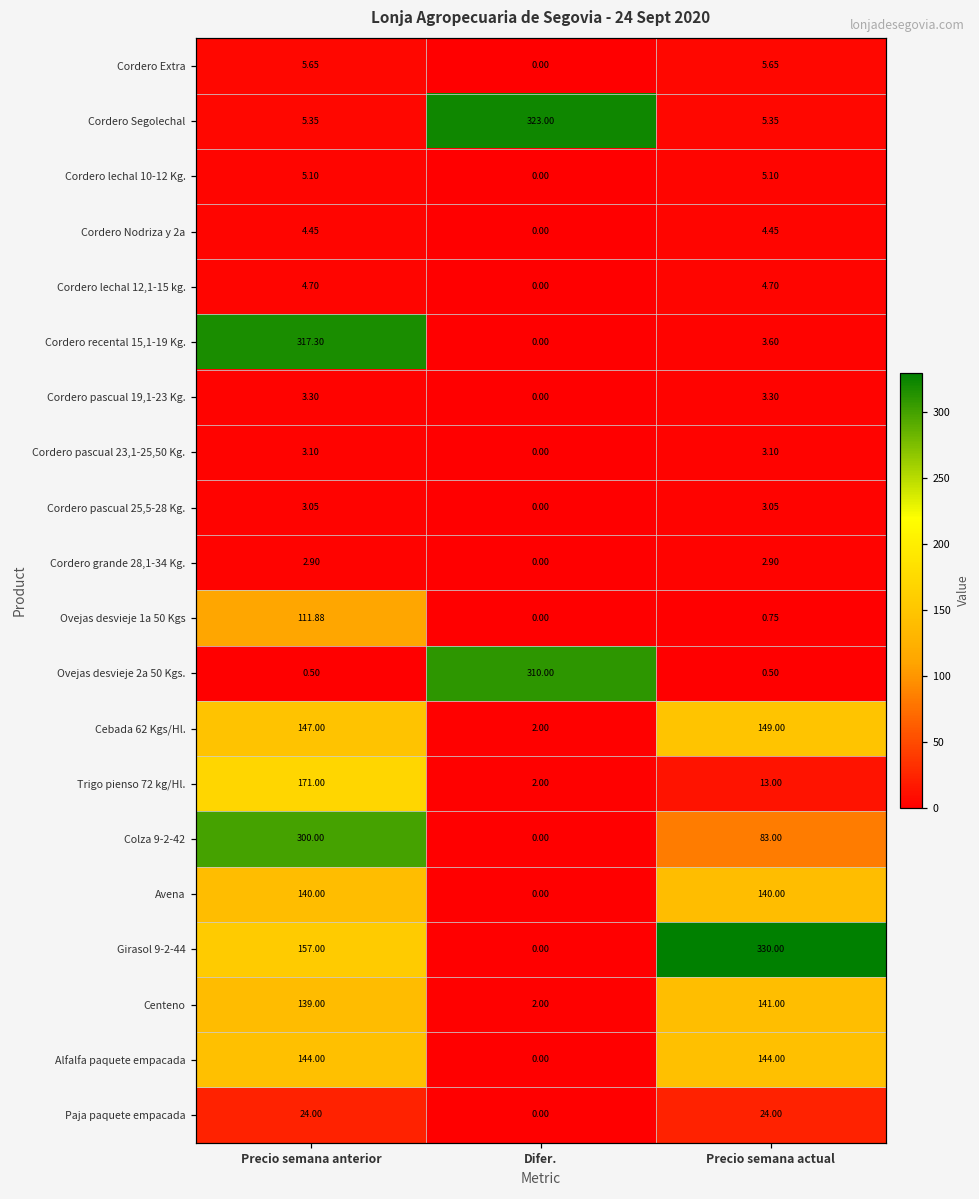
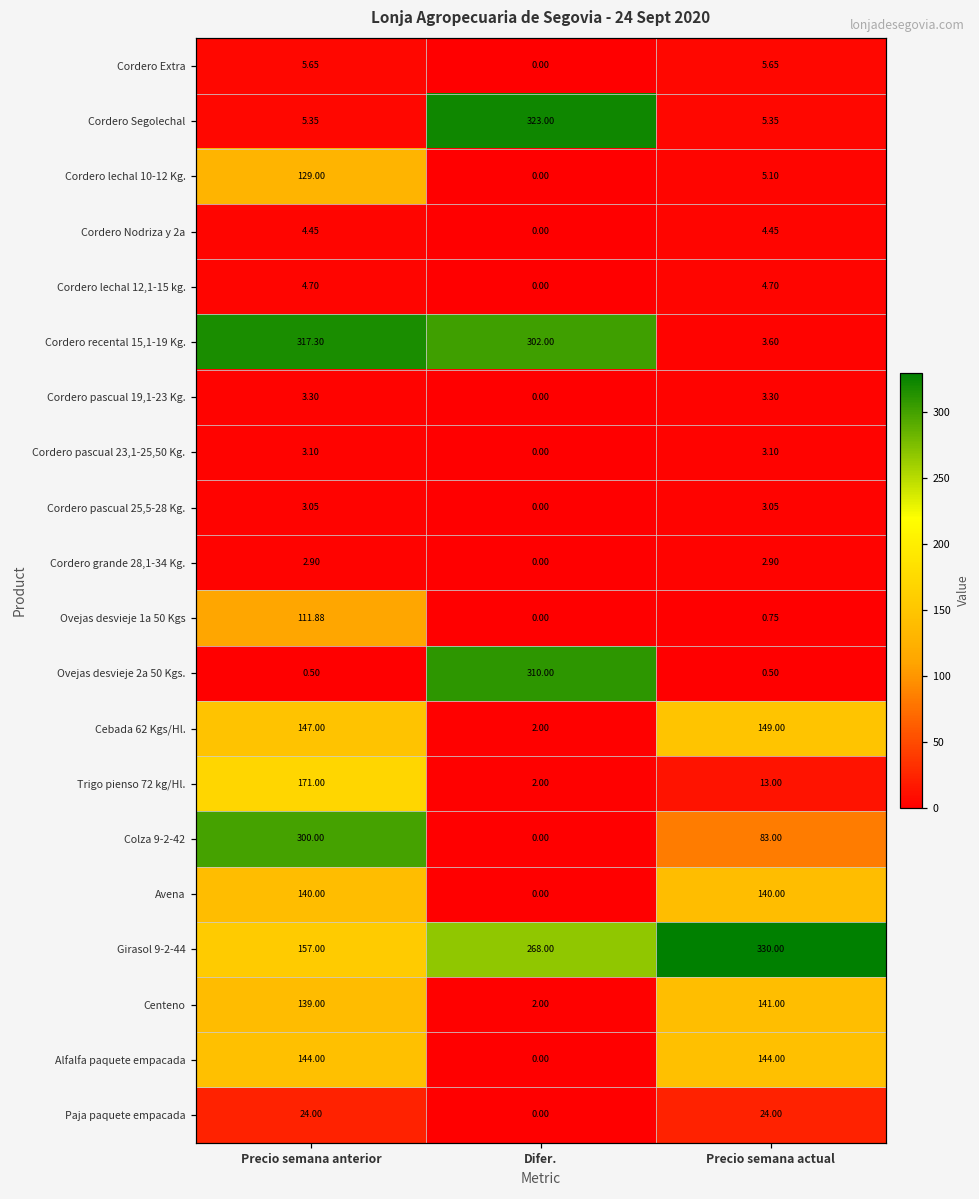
  {
    "Cordero Extra": {
      "Precio semana anterior": 5.65,
      "Difer.": 0.00,
      "Precio semana actual": 5.65
    },
    "Cordero Segolechal": {
      "Precio semana anterior": 5.35,
      "Difer.": 323.00,
      "Precio semana actual": 5.35
    },
    "Cordero lechal 10-12 Kg.": {
-     "Precio semana anterior": 5.10,
+     "Precio semana anterior": 129.00,
      "Difer.": 0.00,
      "Precio semana actual": 5.10
    },
    "Cordero Nodriza y 2a": {
      "Precio semana anterior": 4.45,
      "Difer.": 0.00,
      "Precio semana actual": 4.45
    },
    "Cordero lechal 12,1-15 kg.": {
      "Precio semana anterior": 4.70,
      "Difer.": 0.00,
      "Precio semana actual": 4.70
    },
    "Cordero recental 15,1-19 Kg.": {
      "Precio semana anterior": 317.30,
-     "Difer.": 0.00,
+     "Difer.": 302.00,
      "Precio semana actual": 3.60
    },
    "Cordero pascual 19,1-23 Kg.": {
      "Precio semana anterior": 3.30,
      "Difer.": 0.00,
      "Precio semana actual": 3.30
    },
    "Cordero pascual 23,1-25,50 Kg.": {
      "Precio semana anterior": 3.10,
      "Difer.": 0.00,
      "Precio semana actual": 3.10
    },
    "Cordero pascual 25,5-28 Kg.": {
      "Precio semana anterior": 3.05,
      "Difer.": 0.00,
      "Precio semana actual": 3.05
    },
    "Cordero grande 28,1-34 Kg.": {
      "Precio semana anterior": 2.90,
      "Difer.": 0.00,
      "Precio semana actual": 2.90
    },
    "Ovejas desvieje 1a 50 Kgs": {
      "Precio semana anterior": 111.88,
      "Difer.": 0.00,
      "Precio semana actual": 0.75
    },
    "Ovejas desvieje 2a 50 Kgs.": {
      "Precio semana anterior": 0.50,
      "Difer.": 310.00,
      "Precio semana actual": 0.50
    },
    "Cebada 62 Kgs/Hl.": {
      "Precio semana anterior": 147.00,
      "Difer.": 2.00,
      "Precio semana actual": 149.00
    },
    "Trigo pienso 72 kg/Hl.": {
      "Precio semana anterior": 171.00,
      "Difer.": 2.00,
      "Precio semana actual": 13.00
    },
    "Colza 9-2-42": {
      "Precio semana anterior": 300.00,
      "Difer.": 0.00,
      "Precio semana actual": 83.00
    },
    "Avena": {
      "Precio semana anterior": 140.00,
      "Difer.": 0.00,
      "Precio semana actual": 140.00
    },
    "Girasol 9-2-44": {
      "Precio semana anterior": 157.00,
-     "Difer.": 0.00,
+     "Difer.": 268.00,
      "Precio semana actual": 330.00
    },
    "Centeno": {
      "Precio semana anterior": 139.00,
      "Difer.": 2.00,
      "Precio semana actual": 141.00
    },
    "Alfalfa paquete empacada": {
      "Precio semana anterior": 144.00,
      "Difer.": 0.00,
      "Precio semana actual": 144.00
    },
    "Paja paquete empacada": {
      "Precio semana anterior": 24.00,
      "Difer.": 0.00,
      "Precio semana actual": 24.00
    }
  }
